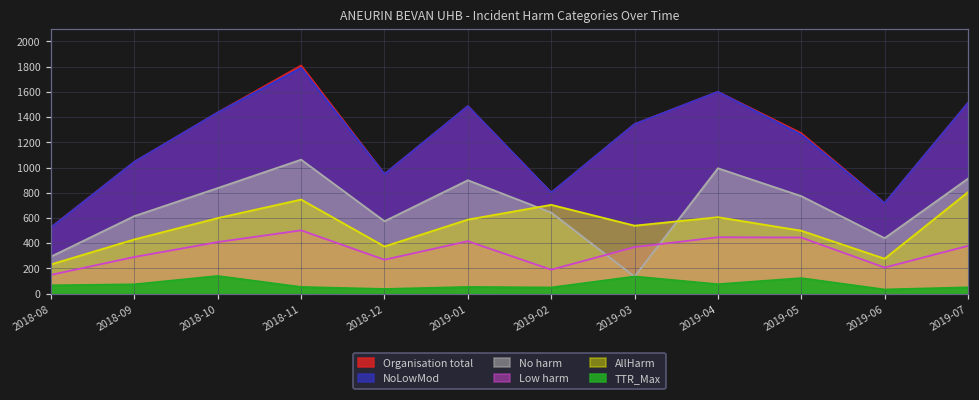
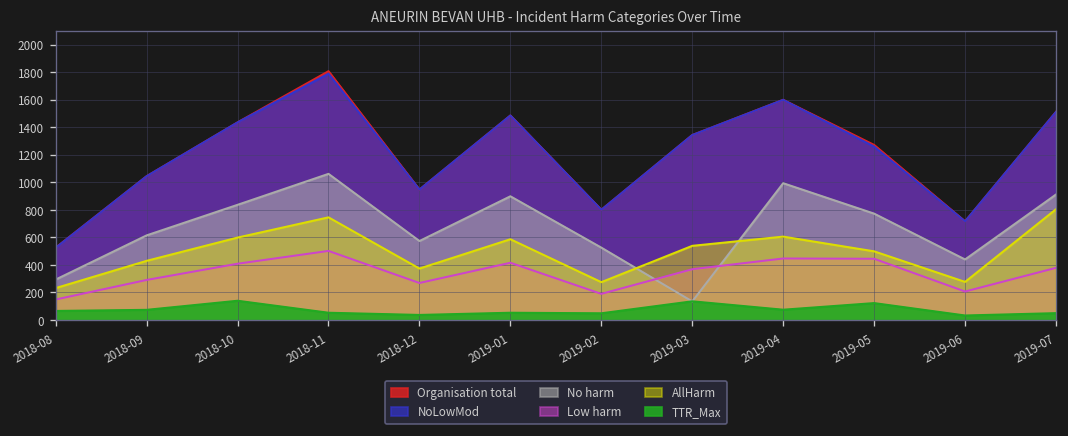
  {
    "No harm": {
      "2018-08": 290,
      "2018-09": 620,
      "2018-10": 840,
      "2018-11": 1060,
      "2018-12": 570,
      "2019-01": 900,
-     "2019-02": 640,
+     "2019-02": 530,
      "2019-04": 990,
      "2019-05": 770,
      "2019-06": 440,
      "2019-07": 910
    },
    "Low harm": {
      "2018-08": 150,
      "2018-09": 290,
      "2018-10": 410,
      "2018-11": 500,
      "2018-12": 270,
      "2019-01": 420,
      "2019-02": 190,
      "2019-03": 370,
      "2019-04": 450,
      "2019-05": 450,
      "2019-06": 210,
      "2019-07": 380
    },
    "AllHarm": {
      "2018-08": 230,
      "2018-09": 430,
      "2018-10": 600,
      "2018-11": 750,
      "2018-12": 370,
      "2019-01": 590,
-     "2019-02": 700,
+     "2019-02": 280,
      "2019-03": 540,
      "2019-04": 610,
      "2019-05": 500,
      "2019-06": 280,
      "2019-07": 810
    },
    "TTR_Max": {
      "2018-08": 70,
      "2018-09": 70,
      "2018-10": 140,
      "2018-11": 50,
      "2018-12": 40,
      "2019-01": 50,
      "2019-02": 50,
      "2019-04": 80,
      "2019-05": 120,
      "2019-06": 30,
      "2019-07": 50
    }
  }
